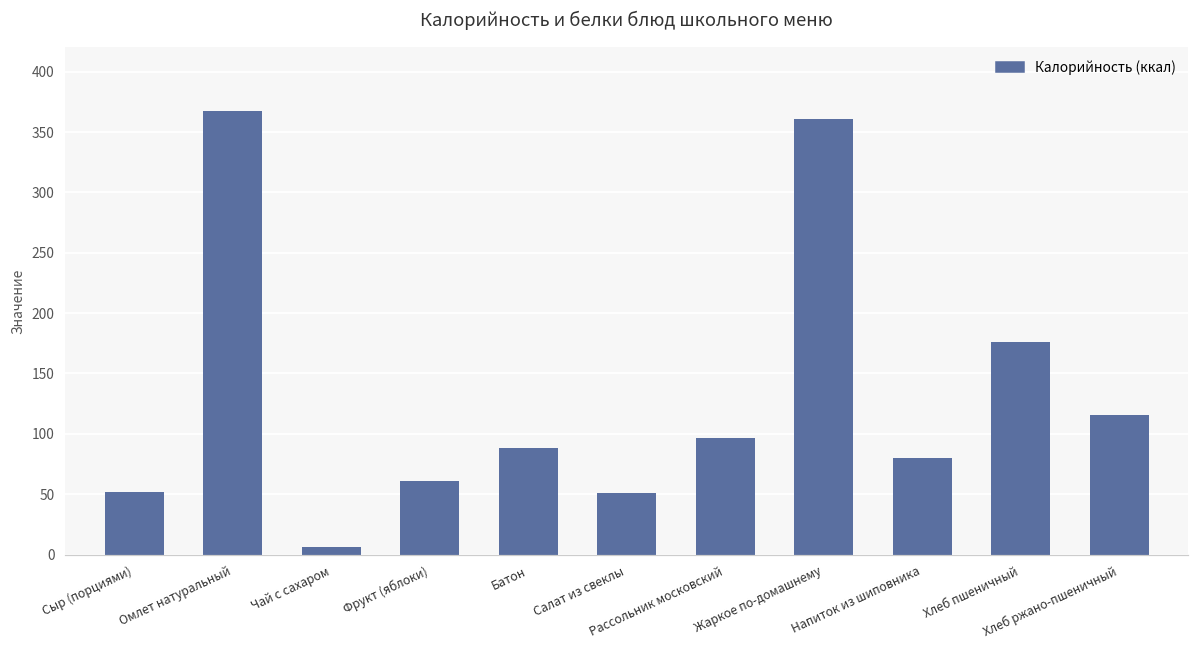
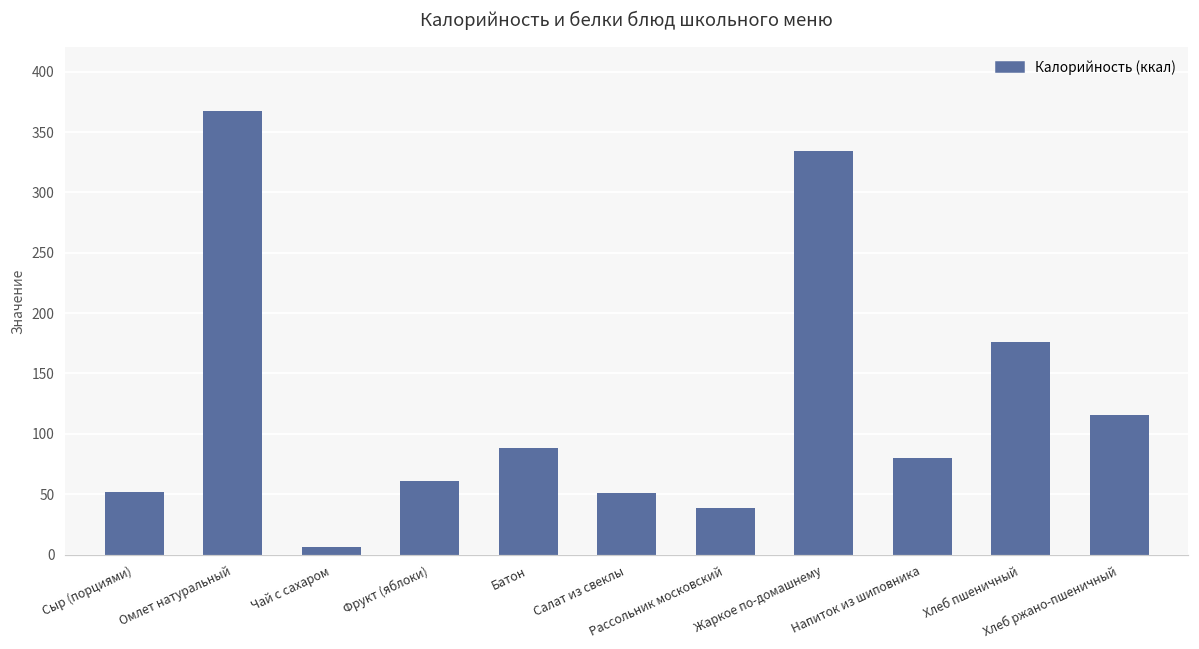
  {
    "Сыр (порциями)": 52,
    "Омлет натуральный": 368,
    "Чай с сахаром": 7,
    "Фрукт (яблоки)": 61,
    "Батон": 88,
    "Салат из свеклы": 51,
-   "Рассольник московский": 97,
-   "Жаркое по-домашнему": 361,
+   "Рассольник московский": 38,
+   "Жаркое по-домашнему": 334,
    "Напиток из шиповника": 80,
    "Хлеб пшеничный": 176,
    "Хлеб ржано-пшеничный": 115
  }
